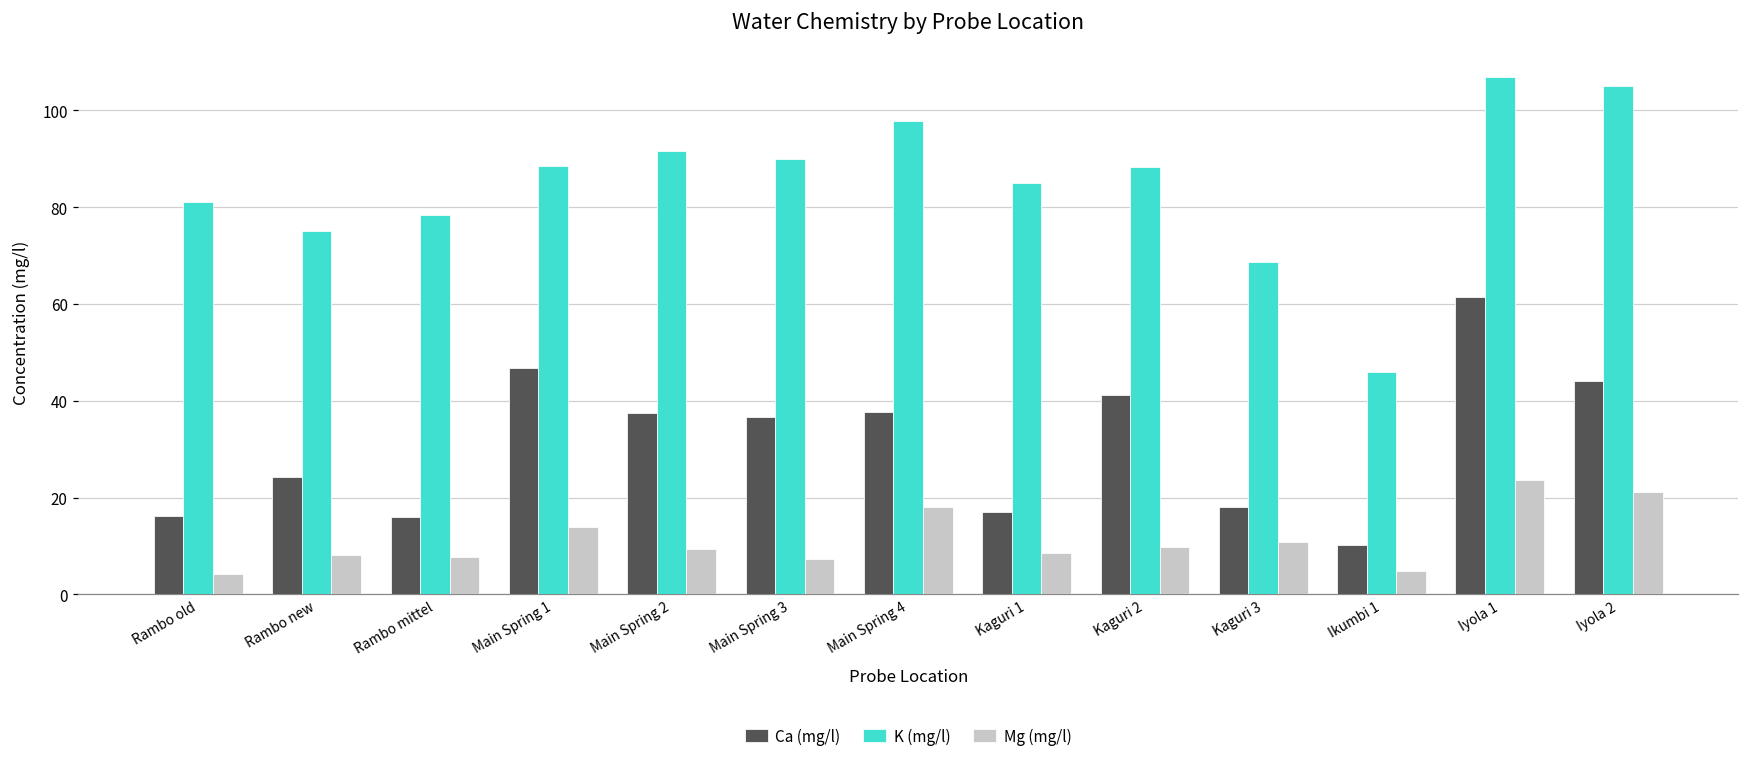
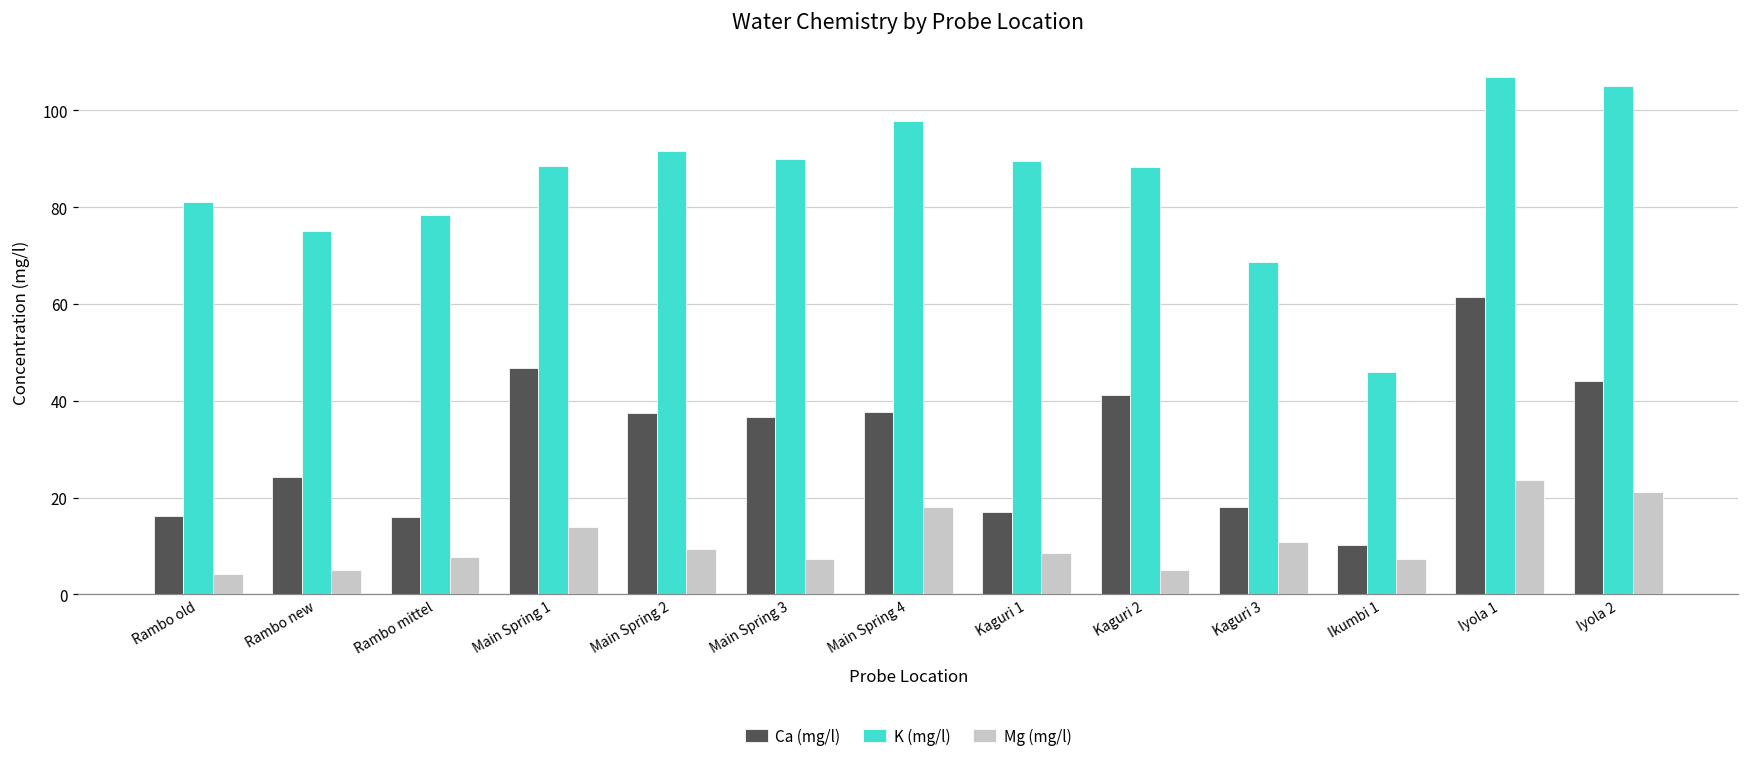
  {
    "Ca (mg/l)": {
      "Rambo old": 16,
      "Rambo new": 24,
      "Rambo mittel": 16,
      "Main Spring 1": 47,
      "Main Spring 2": 37,
      "Main Spring 3": 37,
      "Main Spring 4": 38,
      "Kaguri 1": 17,
      "Kaguri 2": 41,
      "Kaguri 3": 18,
      "Ikumbi 1": 10,
      "Iyola 1": 61,
      "Iyola 2": 44
    },
    "K (mg/l)": {
      "Rambo old": 81,
      "Rambo new": 75,
      "Rambo mittel": 79,
      "Main Spring 1": 89,
      "Main Spring 2": 92,
      "Main Spring 3": 90,
      "Main Spring 4": 98,
-     "Kaguri 1": 85,
+     "Kaguri 1": 90,
      "Kaguri 2": 88,
      "Kaguri 3": 69,
      "Ikumbi 1": 46,
      "Iyola 1": 107,
      "Iyola 2": 105
    },
    "Mg (mg/l)": {
      "Rambo old": 4,
-     "Rambo new": 8,
+     "Rambo new": 5,
      "Rambo mittel": 8,
      "Main Spring 1": 14,
      "Main Spring 2": 9,
      "Main Spring 3": 7,
      "Main Spring 4": 18,
      "Kaguri 1": 8,
-     "Kaguri 2": 10,
+     "Kaguri 2": 5,
      "Kaguri 3": 11,
-     "Ikumbi 1": 5,
+     "Ikumbi 1": 7,
      "Iyola 1": 24,
      "Iyola 2": 21
    }
  }
